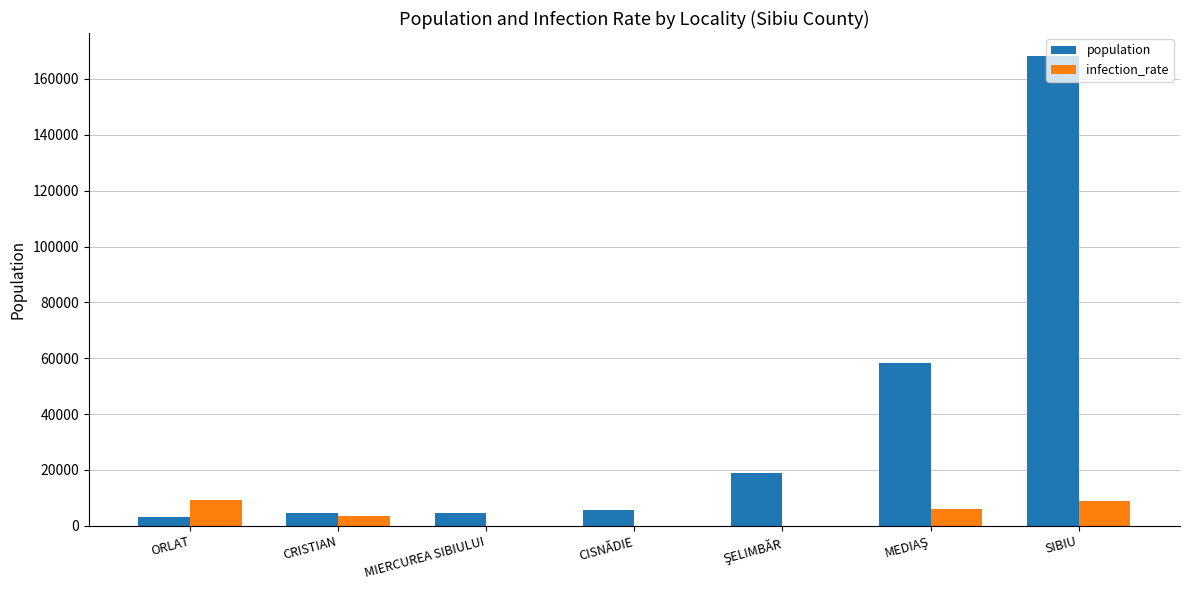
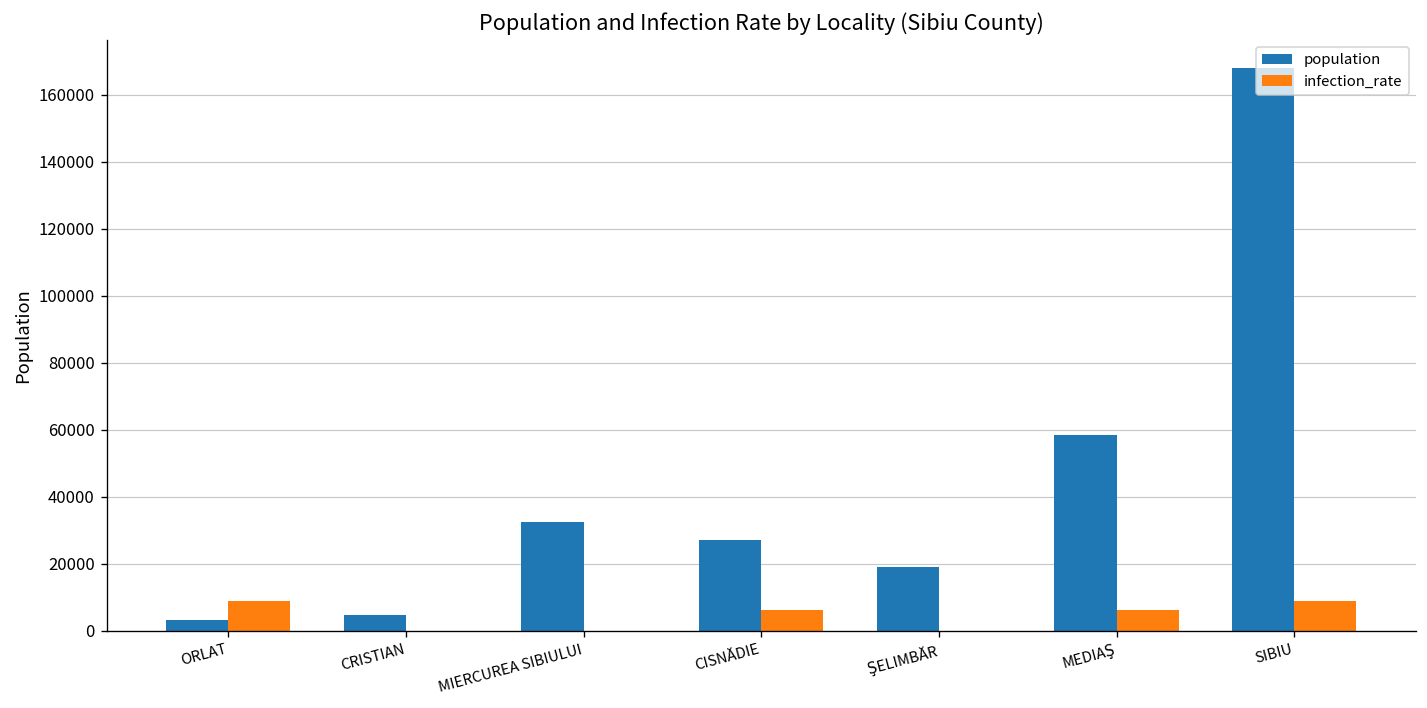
  {
    "population": {
      "ORLAT": 3000,
      "CRISTIAN": 5000,
-     "MIERCUREA SIBIULUI": 5000,
-     "CISNĂDIE": 6000,
+     "MIERCUREA SIBIULUI": 33000,
+     "CISNĂDIE": 27000,
      "ŞELIMBĂR": 19000,
      "MEDIAŞ": 58000
    },
    "infection_rate": {
      "ORLAT": 9000,
-     "CRISTIAN": 4000,
-     "CISNĂDIE": 0,
+     "CRISTIAN": 0,
+     "CISNĂDIE": 6000,
      "MEDIAŞ": 6000,
      "SIBIU": 9000
    }
  }
